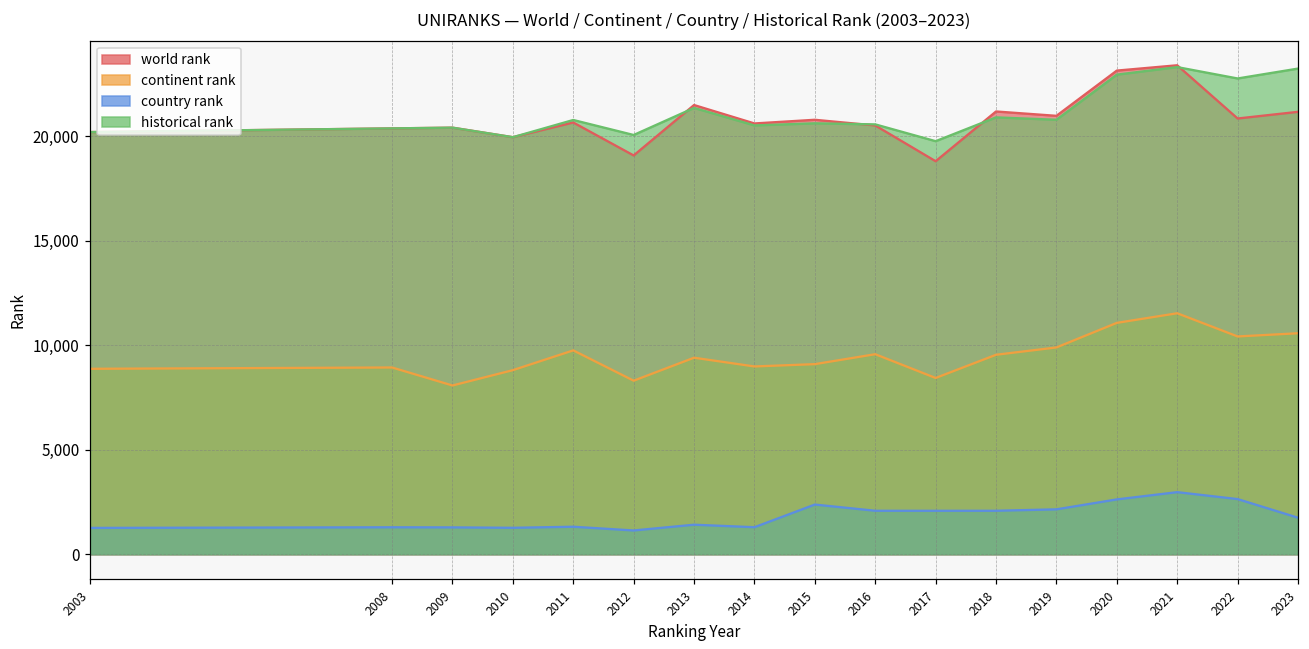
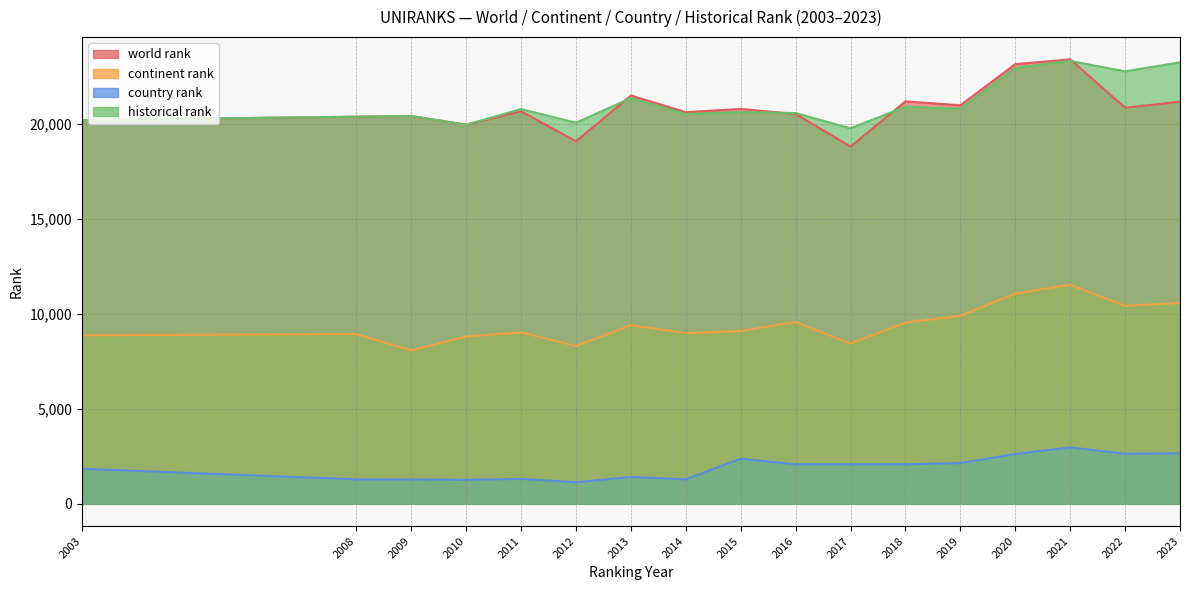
  {
    "world rank": {
      "2012": "19,100",
      "2013": "21,500",
      "2015": "20,800",
      "2017": "18,800",
      "2018": "21,200",
      "2019": "21,000",
      "2020": "23,100",
      "2022": "20,800",
      "2023": "21,200"
    },
    "continent rank": {
      "2003": "8,900",
      "2008": "8,900",
      "2009": "8,100",
      "2010": "8,800",
-     "2011": "9,800",
+     "2011": "9,000",
      "2012": "8,300",
      "2013": "9,400",
      "2014": "9,000",
      "2015": "9,100",
      "2016": "9,600",
      "2017": "8,400",
      "2018": "9,500",
      "2019": "9,900",
      "2020": "11,100",
      "2021": "11,500",
      "2022": "10,400",
      "2023": "10,600"
    },
    "country rank": {
-     "2003": "1,300",
+     "2003": "1,800",
      "2008": "1,300",
      "2009": "1,300",
      "2010": "1,300",
      "2011": "1,300",
      "2012": "1,100",
      "2013": "1,400",
      "2014": "1,300",
      "2015": "2,400",
      "2016": "2,100",
      "2017": "2,100",
      "2018": "2,100",
      "2019": "2,100",
      "2020": "2,600",
      "2021": "3,000",
      "2022": "2,600",
-     "2023": "1,700"
+     "2023": "2,700"
    },
    "historical rank": {
      "2012": "20,100",
      "2013": "21,400",
      "2015": "20,600",
      "2017": "19,800",
      "2018": "20,900",
      "2019": "20,800",
      "2020": "22,900",
      "2022": "22,800",
      "2023": "23,200"
    }
  }
